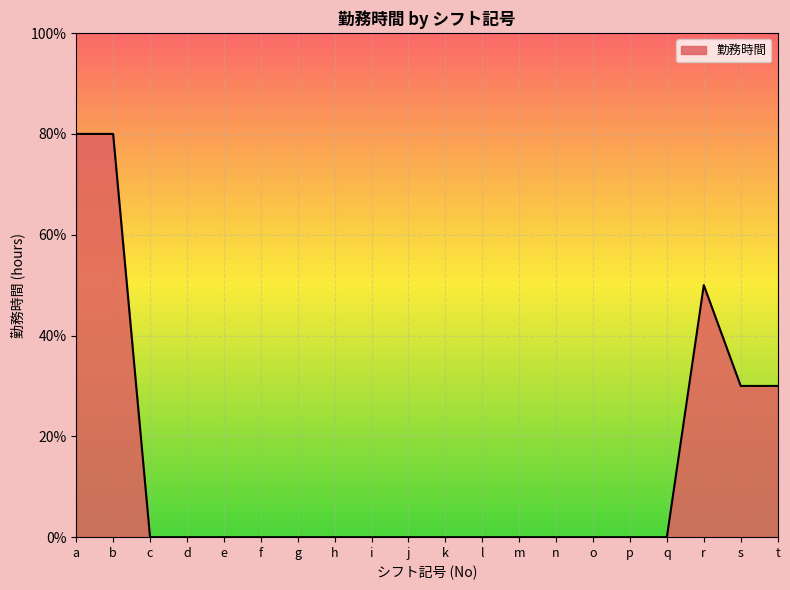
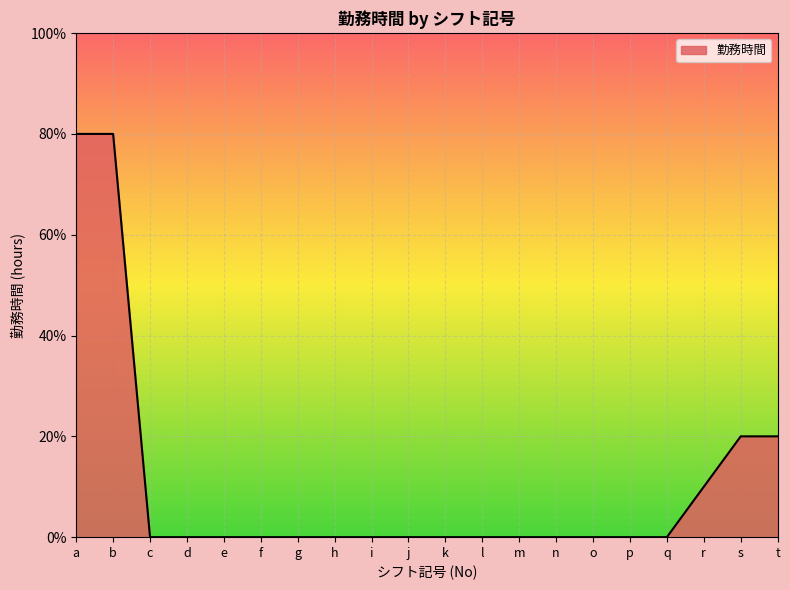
  {
    "a": "80%",
    "b": "80%",
    "c": "0%",
    "d": "0%",
    "e": "0%",
    "f": "0%",
    "g": "0%",
    "h": "0%",
    "i": "0%",
    "j": "0%",
    "k": "0%",
    "l": "0%",
    "m": "0%",
    "n": "0%",
    "o": "0%",
    "p": "0%",
    "q": "0%",
-   "r": "50%",
-   "s": "30%",
-   "t": "30%"
+   "r": "10%",
+   "s": "20%",
+   "t": "20%"
  }
